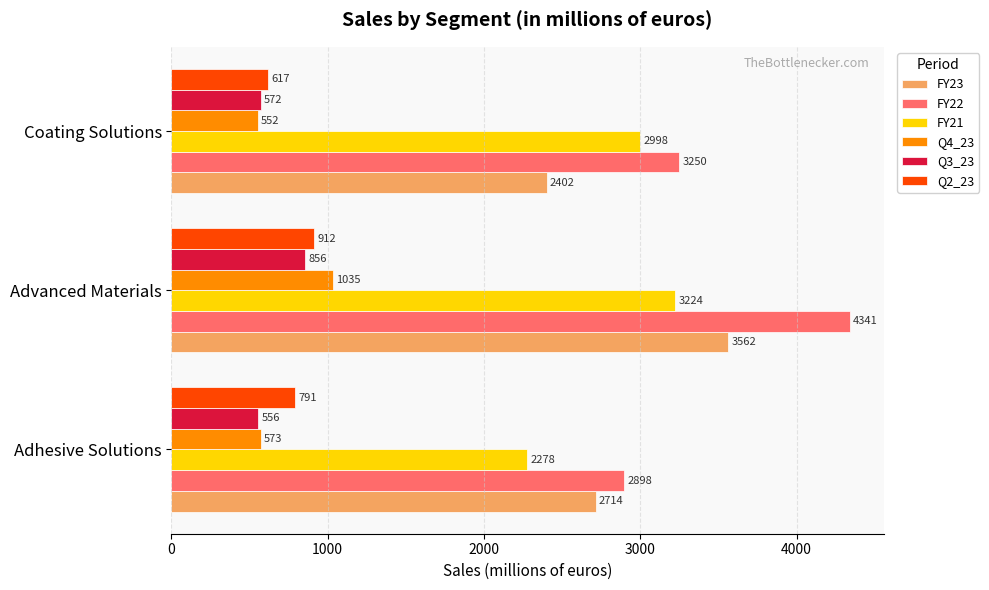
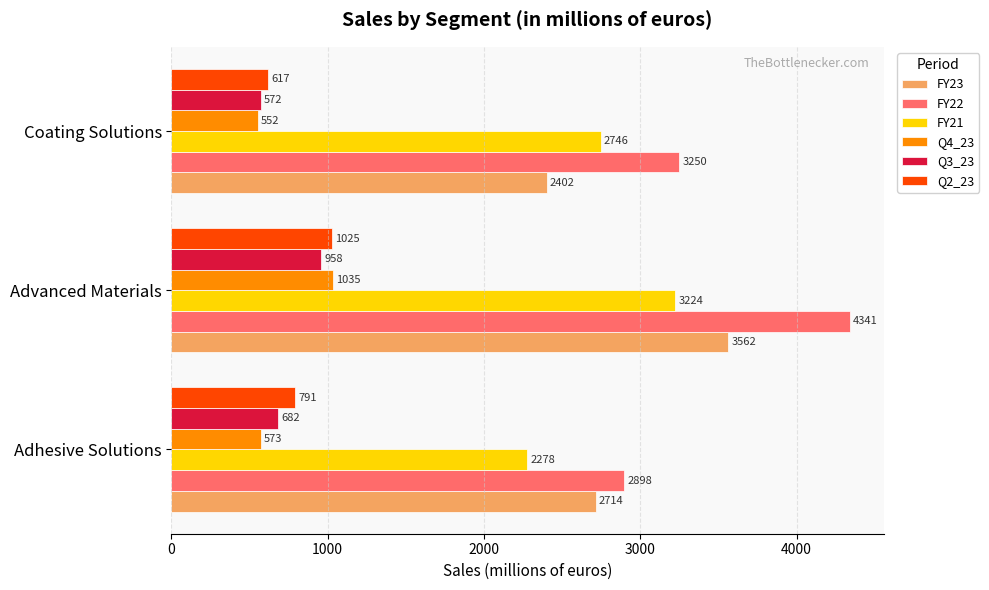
  {
    "FY21": {
-     "Coating Solutions": 2998,
+     "Coating Solutions": 2746,
      "Advanced Materials": 3224,
      "Adhesive Solutions": 2278
    },
    "Q4_23": {
      "Coating Solutions": 552,
      "Advanced Materials": 1035,
      "Adhesive Solutions": 573
    },
    "Q3_23": {
      "Coating Solutions": 572,
-     "Advanced Materials": 856,
-     "Adhesive Solutions": 556
+     "Advanced Materials": 958,
+     "Adhesive Solutions": 682
    },
    "Q2_23": {
      "Coating Solutions": 617,
-     "Advanced Materials": 912,
+     "Advanced Materials": 1025,
      "Adhesive Solutions": 791
    }
  }
